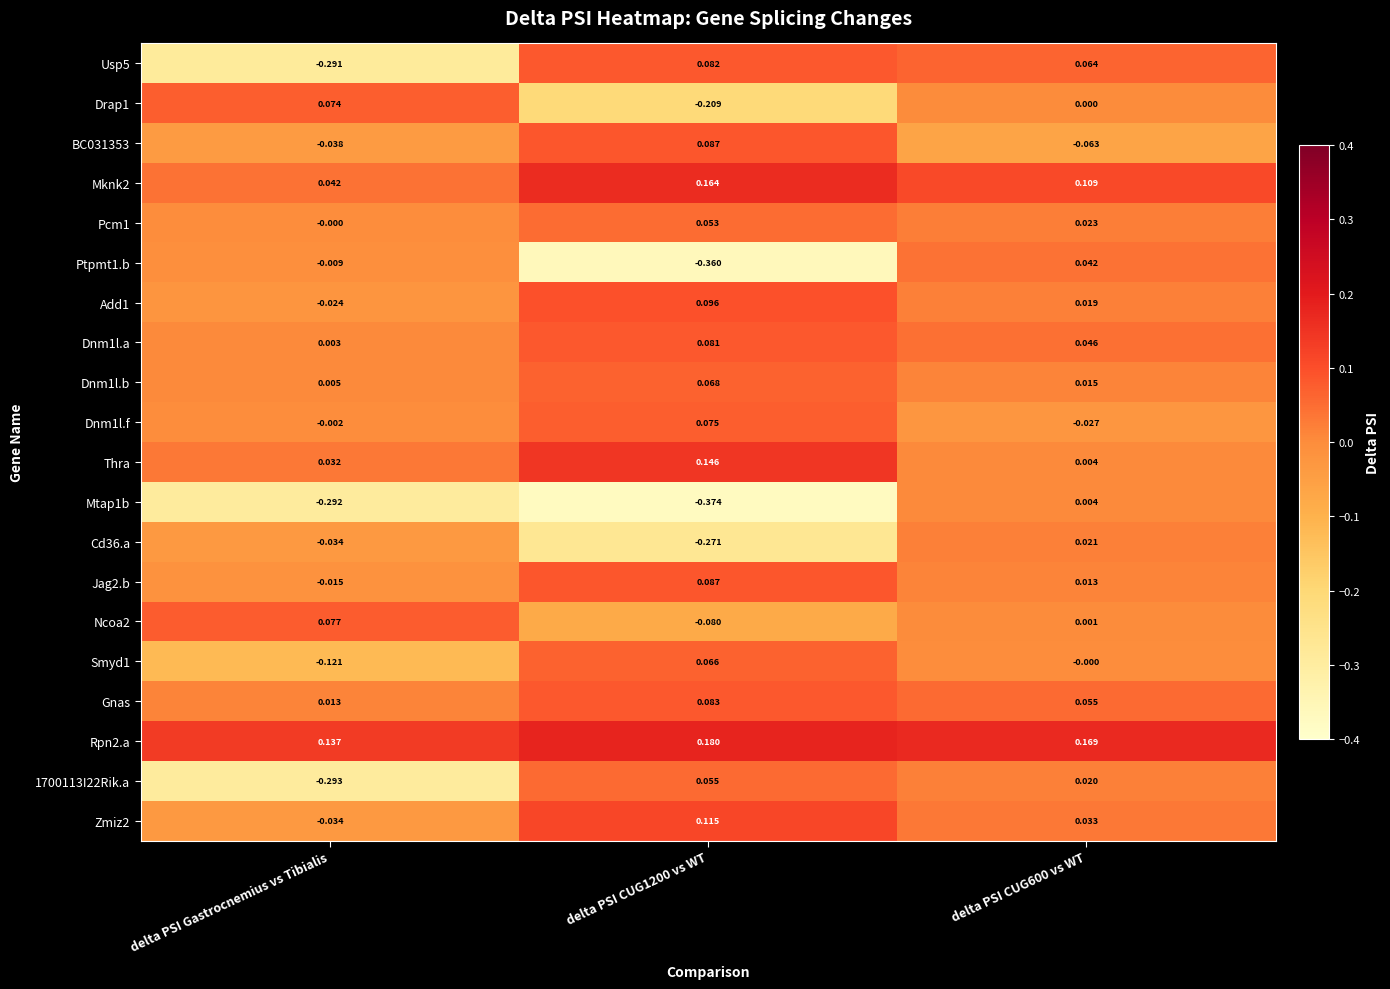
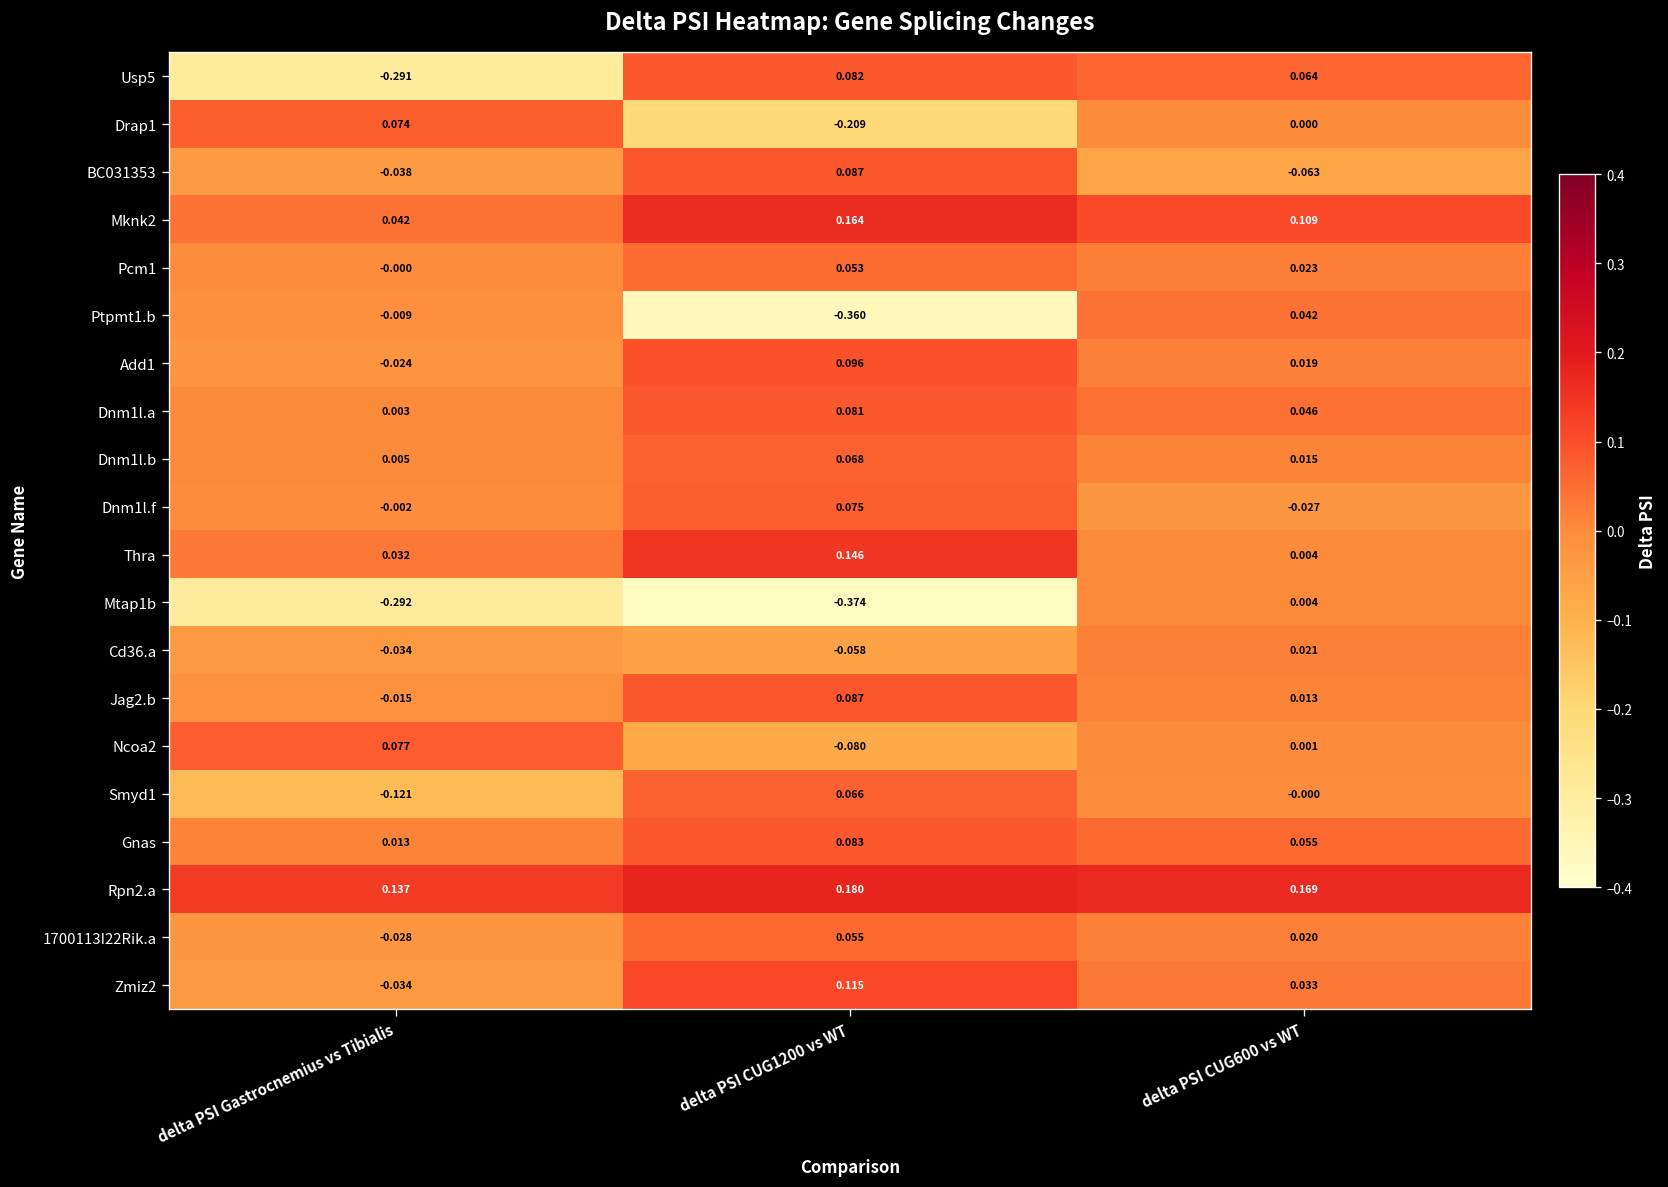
  {
    "Usp5": {
      "delta PSI Gastrocnemius vs Tibialis": -0.291,
      "delta PSI CUG1200 vs WT": 0.082,
      "delta PSI CUG600 vs WT": 0.064
    },
    "Drap1": {
      "delta PSI Gastrocnemius vs Tibialis": 0.074,
      "delta PSI CUG1200 vs WT": -0.209,
      "delta PSI CUG600 vs WT": 0.000
    },
    "BC031353": {
      "delta PSI Gastrocnemius vs Tibialis": -0.038,
      "delta PSI CUG1200 vs WT": 0.087,
      "delta PSI CUG600 vs WT": -0.063
    },
    "Mknk2": {
      "delta PSI Gastrocnemius vs Tibialis": 0.042,
      "delta PSI CUG1200 vs WT": 0.164,
      "delta PSI CUG600 vs WT": 0.109
    },
    "Pcm1": {
      "delta PSI Gastrocnemius vs Tibialis": -0.000,
      "delta PSI CUG1200 vs WT": 0.053,
      "delta PSI CUG600 vs WT": 0.023
    },
    "Ptpmt1.b": {
      "delta PSI Gastrocnemius vs Tibialis": -0.009,
      "delta PSI CUG1200 vs WT": -0.360,
      "delta PSI CUG600 vs WT": 0.042
    },
    "Add1": {
      "delta PSI Gastrocnemius vs Tibialis": -0.024,
      "delta PSI CUG1200 vs WT": 0.096,
      "delta PSI CUG600 vs WT": 0.019
    },
    "Dnm1l.a": {
      "delta PSI Gastrocnemius vs Tibialis": 0.003,
      "delta PSI CUG1200 vs WT": 0.081,
      "delta PSI CUG600 vs WT": 0.046
    },
    "Dnm1l.b": {
      "delta PSI Gastrocnemius vs Tibialis": 0.005,
      "delta PSI CUG1200 vs WT": 0.068,
      "delta PSI CUG600 vs WT": 0.015
    },
    "Dnm1l.f": {
      "delta PSI Gastrocnemius vs Tibialis": -0.002,
      "delta PSI CUG1200 vs WT": 0.075,
      "delta PSI CUG600 vs WT": -0.027
    },
    "Thra": {
      "delta PSI Gastrocnemius vs Tibialis": 0.032,
      "delta PSI CUG1200 vs WT": 0.146,
      "delta PSI CUG600 vs WT": 0.004
    },
    "Mtap1b": {
      "delta PSI Gastrocnemius vs Tibialis": -0.292,
      "delta PSI CUG1200 vs WT": -0.374,
      "delta PSI CUG600 vs WT": 0.004
    },
    "Cd36.a": {
      "delta PSI Gastrocnemius vs Tibialis": -0.034,
-     "delta PSI CUG1200 vs WT": -0.271,
+     "delta PSI CUG1200 vs WT": -0.058,
      "delta PSI CUG600 vs WT": 0.021
    },
    "Jag2.b": {
      "delta PSI Gastrocnemius vs Tibialis": -0.015,
      "delta PSI CUG1200 vs WT": 0.087,
      "delta PSI CUG600 vs WT": 0.013
    },
    "Ncoa2": {
      "delta PSI Gastrocnemius vs Tibialis": 0.077,
      "delta PSI CUG1200 vs WT": -0.080,
      "delta PSI CUG600 vs WT": 0.001
    },
    "Smyd1": {
      "delta PSI Gastrocnemius vs Tibialis": -0.121,
      "delta PSI CUG1200 vs WT": 0.066,
      "delta PSI CUG600 vs WT": -0.000
    },
    "Gnas": {
      "delta PSI Gastrocnemius vs Tibialis": 0.013,
      "delta PSI CUG1200 vs WT": 0.083,
      "delta PSI CUG600 vs WT": 0.055
    },
    "Rpn2.a": {
      "delta PSI Gastrocnemius vs Tibialis": 0.137,
      "delta PSI CUG1200 vs WT": 0.180,
      "delta PSI CUG600 vs WT": 0.169
    },
    "1700113I22Rik.a": {
-     "delta PSI Gastrocnemius vs Tibialis": -0.293,
+     "delta PSI Gastrocnemius vs Tibialis": -0.028,
      "delta PSI CUG1200 vs WT": 0.055,
      "delta PSI CUG600 vs WT": 0.020
    },
    "Zmiz2": {
      "delta PSI Gastrocnemius vs Tibialis": -0.034,
      "delta PSI CUG1200 vs WT": 0.115,
      "delta PSI CUG600 vs WT": 0.033
    }
  }
